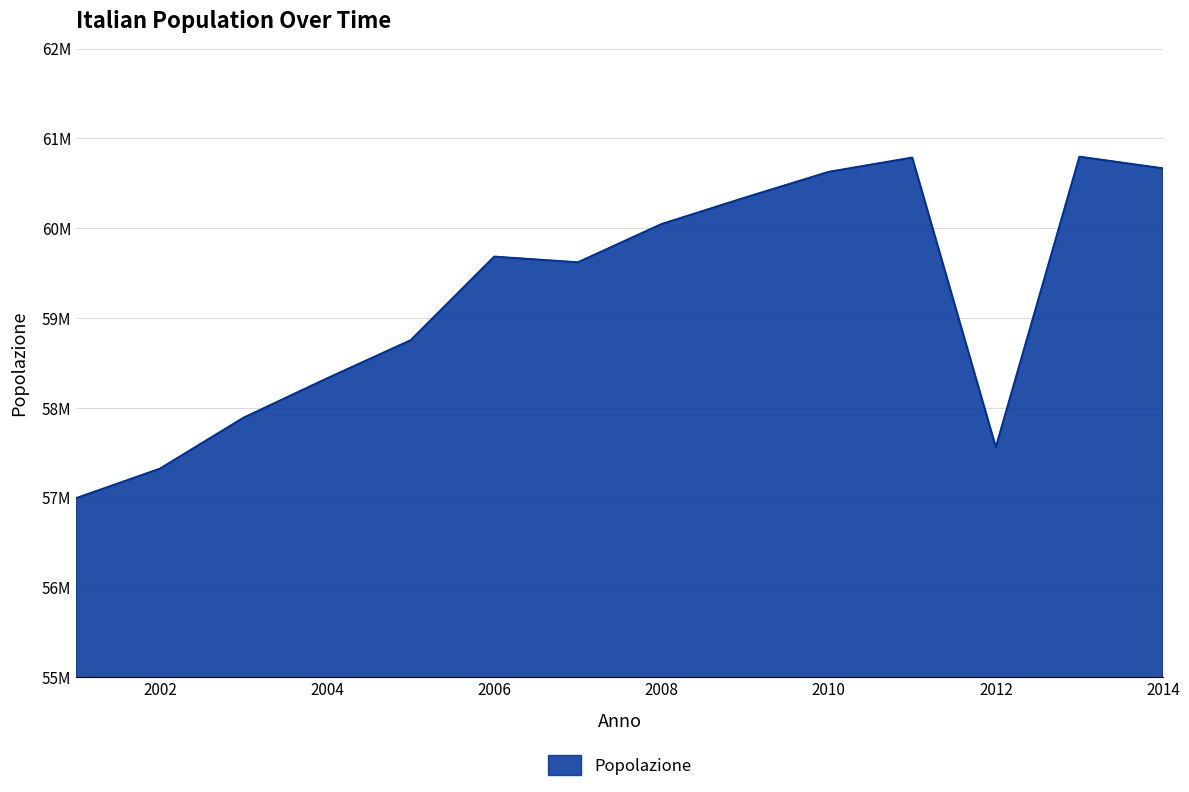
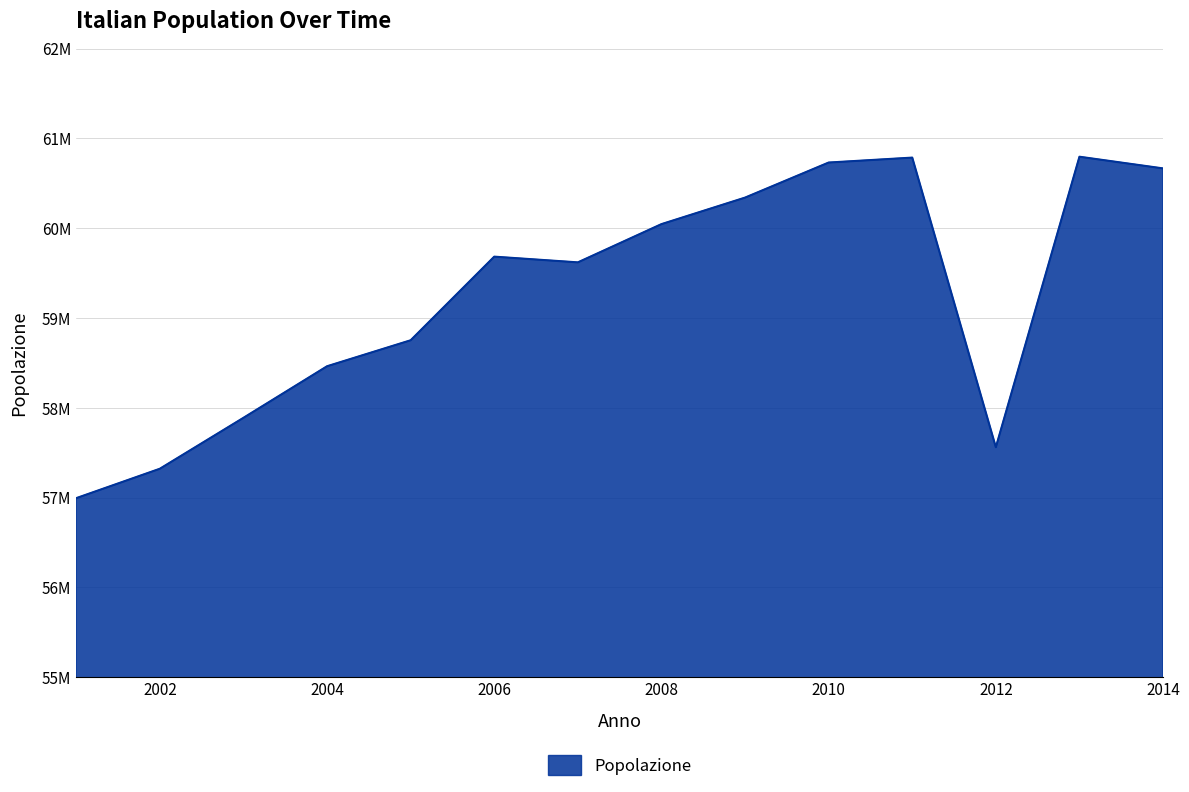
  {
    "2002": 57300000,
-   "2004": 58300000,
+   "2004": 58500000,
    "2006": 59700000,
    "2008": 60000000,
-   "2010": 60600000,
+   "2010": 60700000,
    "2012": 57600000,
    "2014": 60700000
  }
